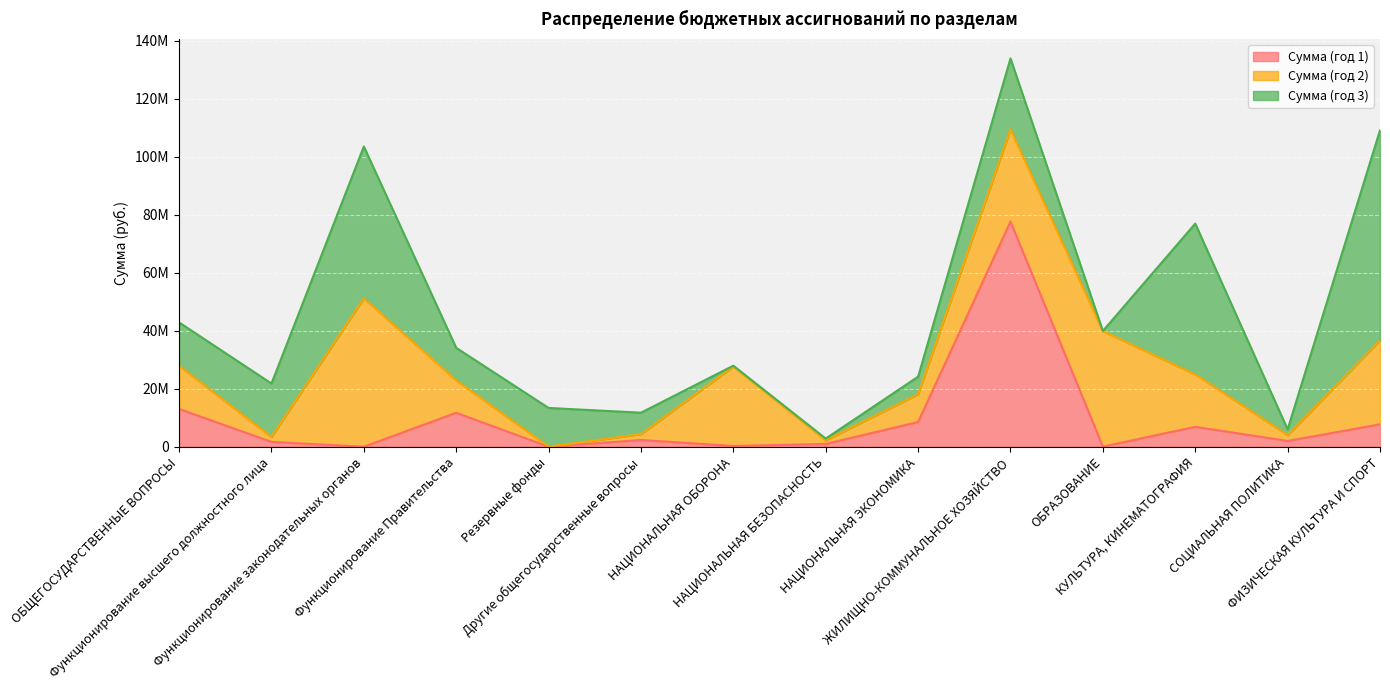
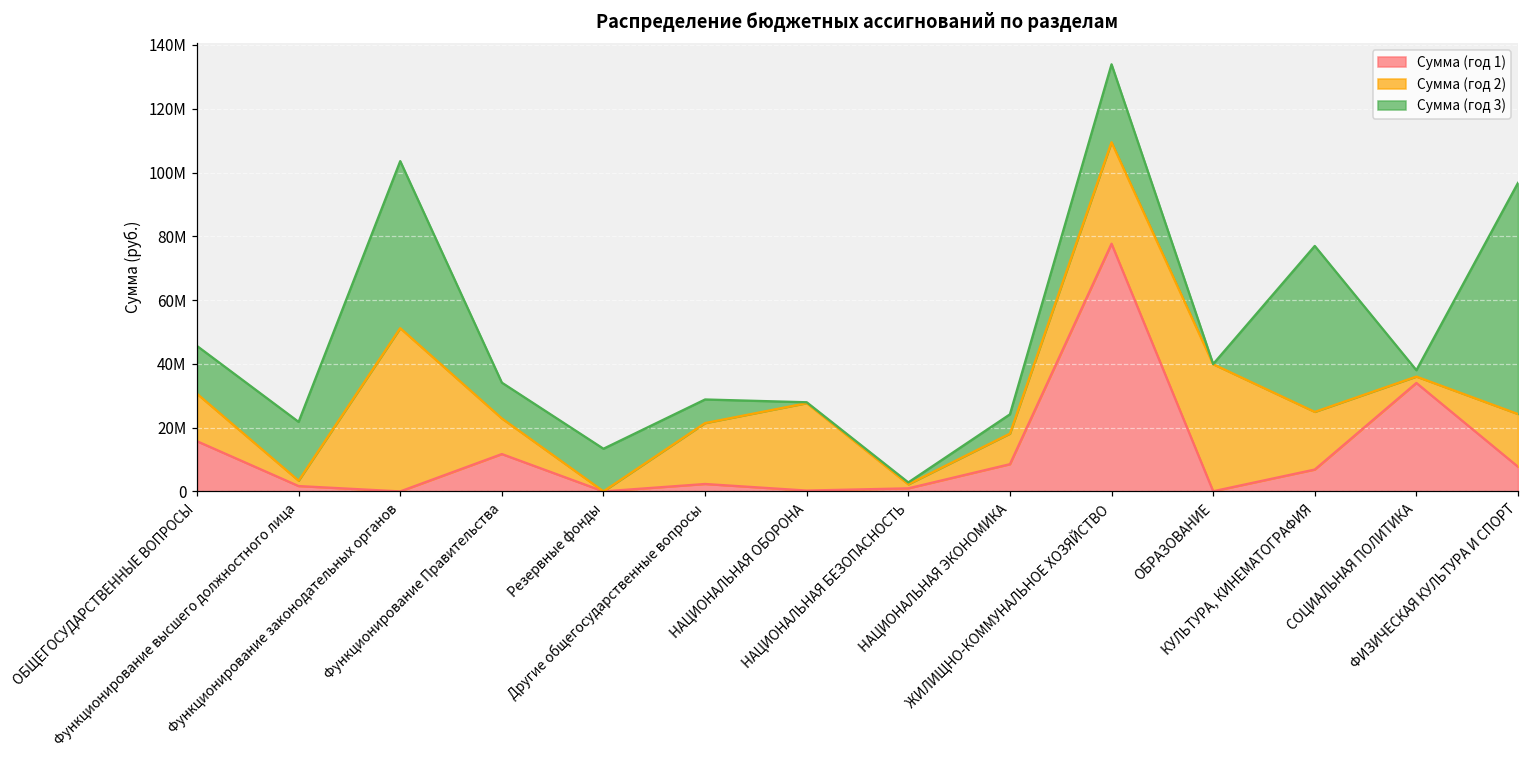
  {
    "Сумма (год 1)": {
-     "ОБЩЕГОСУДАРСТВЕННЫЕ ВОПРОСЫ": 13000000,
+     "ОБЩЕГОСУДАРСТВЕННЫЕ ВОПРОСЫ": 16000000,
      "Функционирование высшего должностного лица": 2000000,
      "Функционирование законодательных органов": 0,
      "Функционирование Правительства": 12000000,
      "Другие общегосударственные вопросы": 2000000,
      "НАЦИОНАЛЬНАЯ ОБОРОНА": 0,
      "НАЦИОНАЛЬНАЯ БЕЗОПАСНОСТЬ": 1000000,
      "НАЦИОНАЛЬНАЯ ЭКОНОМИКА": 9000000,
      "ЖИЛИЩНО-КОММУНАЛЬНОЕ ХОЗЯЙСТВО": 78000000,
      "ОБРАЗОВАНИЕ": 0,
      "КУЛЬТУРА, КИНЕМАТОГРАФИЯ": 7000000,
-     "СОЦИАЛЬНАЯ ПОЛИТИКА": 2000000,
+     "СОЦИАЛЬНАЯ ПОЛИТИКА": 34000000,
      "ФИЗИЧЕСКАЯ КУЛЬТУРА И СПОРТ": 8000000
    },
    "Сумма (год 2)": {
      "ОБЩЕГОСУДАРСТВЕННЫЕ ВОПРОСЫ": 15000000,
      "Функционирование высшего должностного лица": 2000000,
      "Функционирование законодательных органов": 51000000,
      "Функционирование Правительства": 11000000,
-     "Другие общегосударственные вопросы": 2000000,
+     "Другие общегосударственные вопросы": 19000000,
      "НАЦИОНАЛЬНАЯ ЭКОНОМИКА": 10000000,
      "ЖИЛИЩНО-КОММУНАЛЬНОЕ ХОЗЯЙСТВО": 32000000,
      "КУЛЬТУРА, КИНЕМАТОГРАФИЯ": 18000000,
      "СОЦИАЛЬНАЯ ПОЛИТИКА": 2000000,
-     "ФИЗИЧЕСКАЯ КУЛЬТУРА И СПОРТ": 29000000
+     "ФИЗИЧЕСКАЯ КУЛЬТУРА И СПОРТ": 17000000
    },
    "Сумма (год 3)": {
      "ОБЩЕГОСУДАРСТВЕННЫЕ ВОПРОСЫ": 15000000,
      "Функционирование высшего должностного лица": 18000000,
      "Функционирование законодательных органов": 52000000,
      "Функционирование Правительства": 11000000,
      "Резервные фонды": 13000000,
      "Другие общегосударственные вопросы": 7000000,
      "НАЦИОНАЛЬНАЯ ЭКОНОМИКА": 6000000,
      "ЖИЛИЩНО-КОММУНАЛЬНОЕ ХОЗЯЙСТВО": 24000000,
      "КУЛЬТУРА, КИНЕМАТОГРАФИЯ": 52000000,
      "СОЦИАЛЬНАЯ ПОЛИТИКА": 2000000,
      "ФИЗИЧЕСКАЯ КУЛЬТУРА И СПОРТ": 72000000
    }
  }
